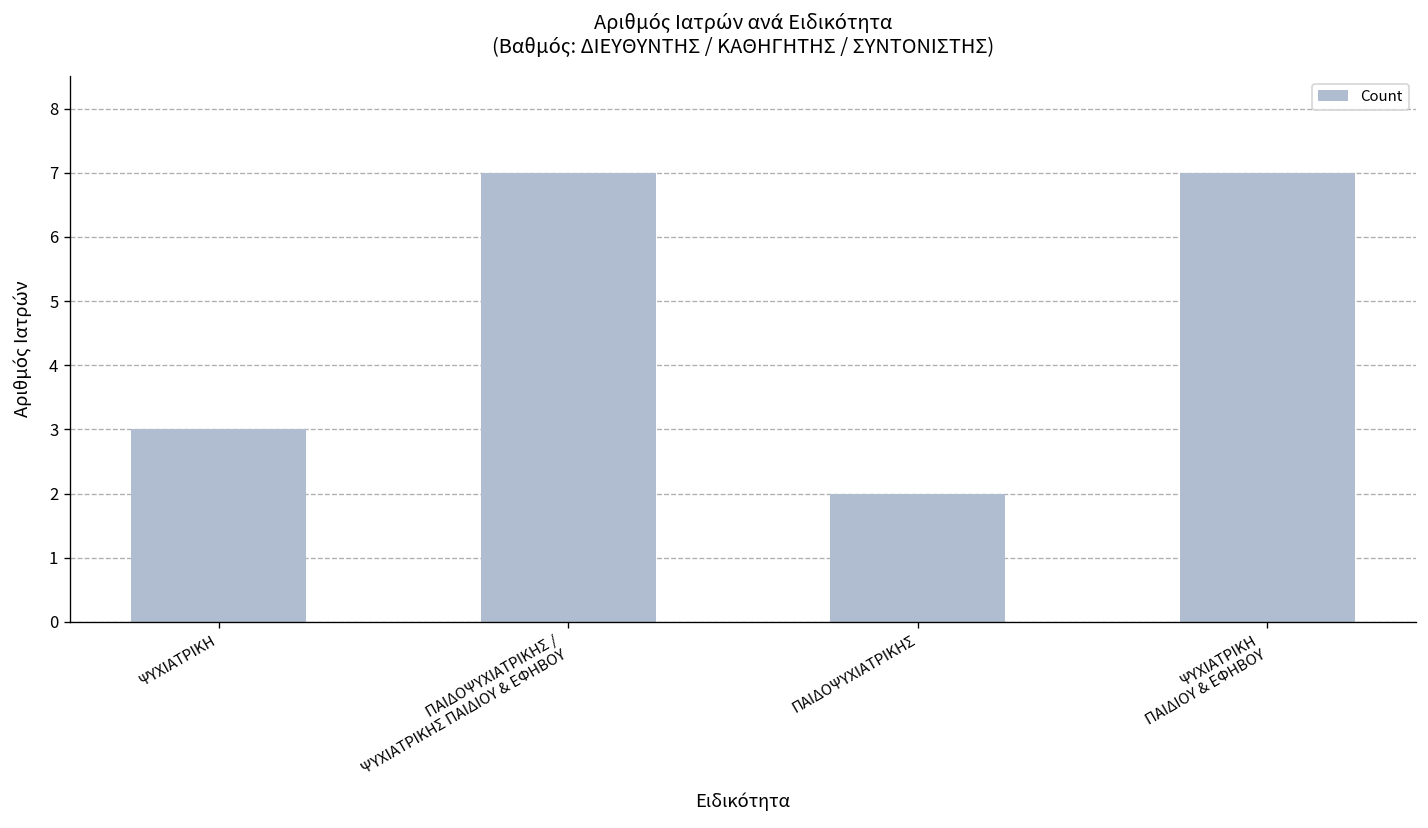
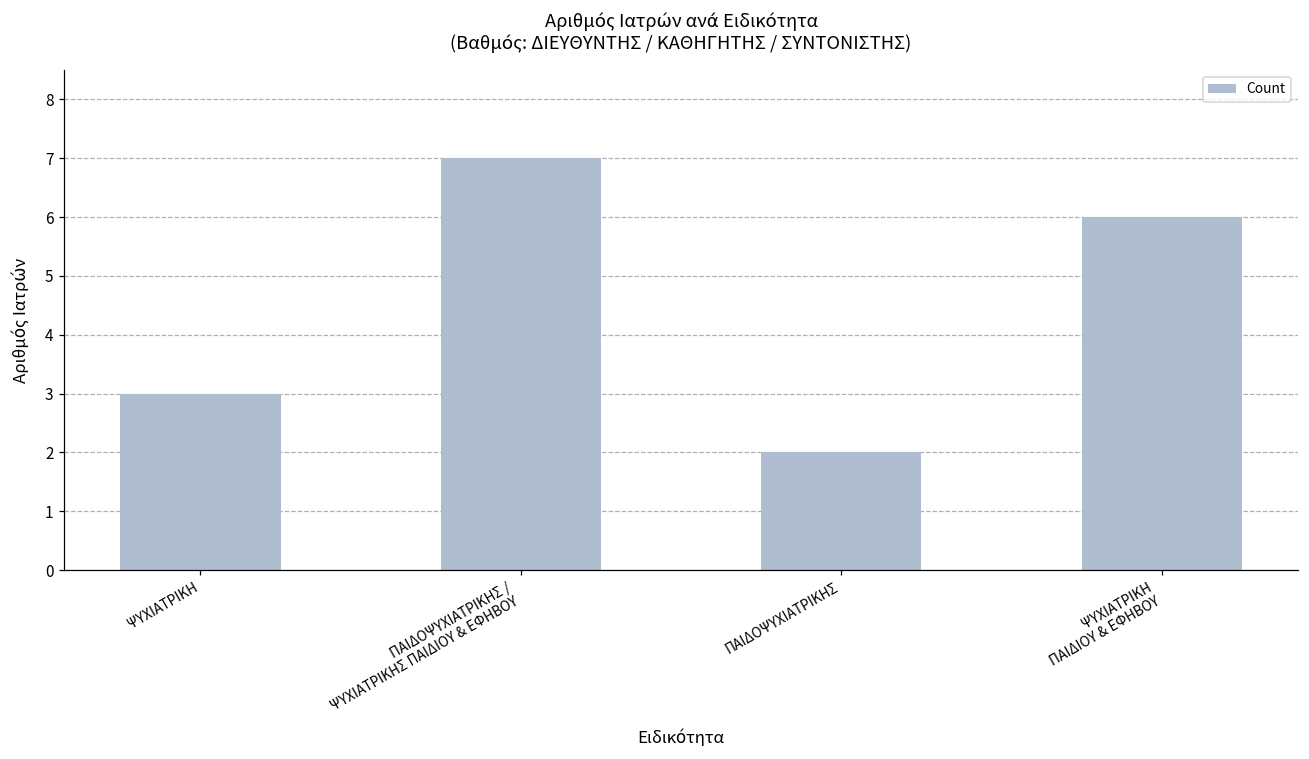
  {
    "ΨΥΧΙΑΤΡΙΚΗ": 3,
    "ΠΑΙΔΟΨΥΧΙΑΤΡΙΚΗΣ / ΨΥΧΙΑΤΡΙΚΗΣ ΠΑΙΔΙΟΥ & ΕΦΗΒΟΥ": 7,
    "ΠΑΙΔΟΨΥΧΙΑΤΡΙΚΗΣ": 2,
-   "ΨΥΧΙΑΤΡΙΚΗ ΠΑΙΔΙΟΥ & ΕΦΗΒΟΥ": 7
+   "ΨΥΧΙΑΤΡΙΚΗ ΠΑΙΔΙΟΥ & ΕΦΗΒΟΥ": 6
  }
